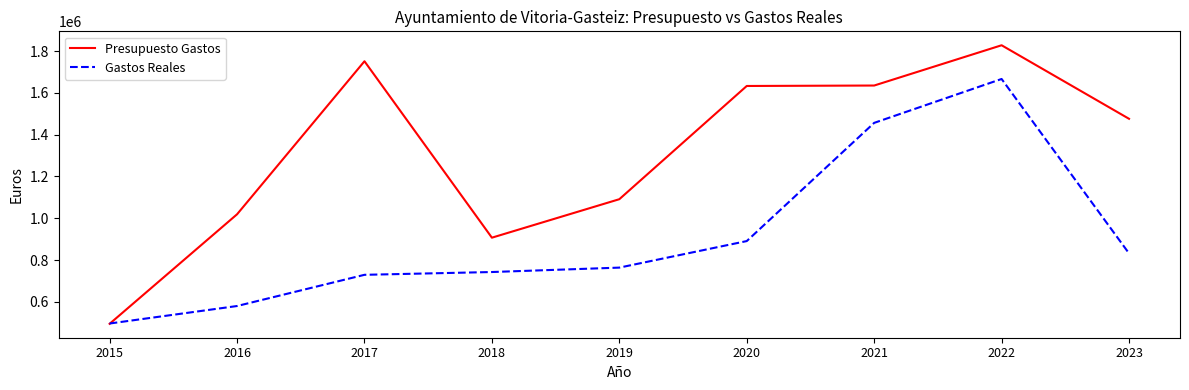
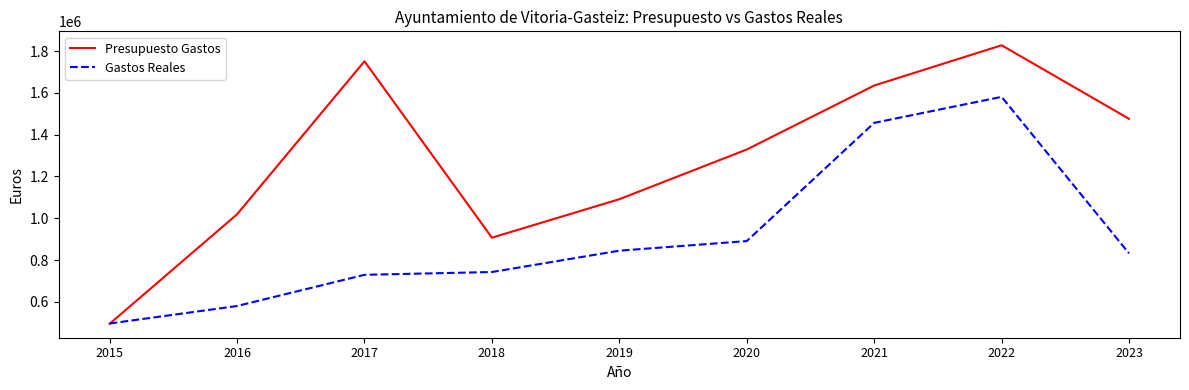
  {
    "Presupuesto Gastos": {
      "2016": 1020000,
      "2017": 1750000,
      "2018": 910000,
      "2019": 1090000,
-     "2020": 1630000,
+     "2020": 1330000,
      "2021": 1640000,
      "2022": 1830000,
      "2023": 1480000
    },
    "Gastos Reales": {
      "2016": 580000,
      "2017": 730000,
      "2018": 740000,
-     "2019": 760000,
+     "2019": 840000,
      "2020": 890000,
      "2021": 1460000,
-     "2022": 1670000,
+     "2022": 1580000,
      "2023": 830000
    }
  }
